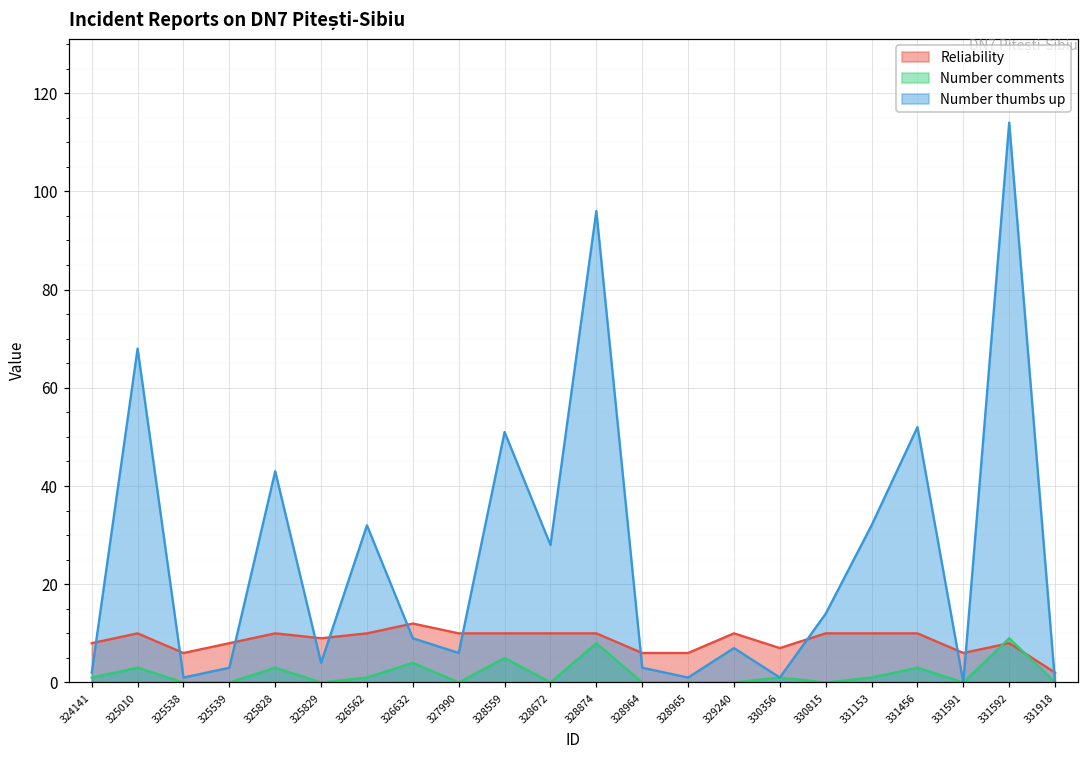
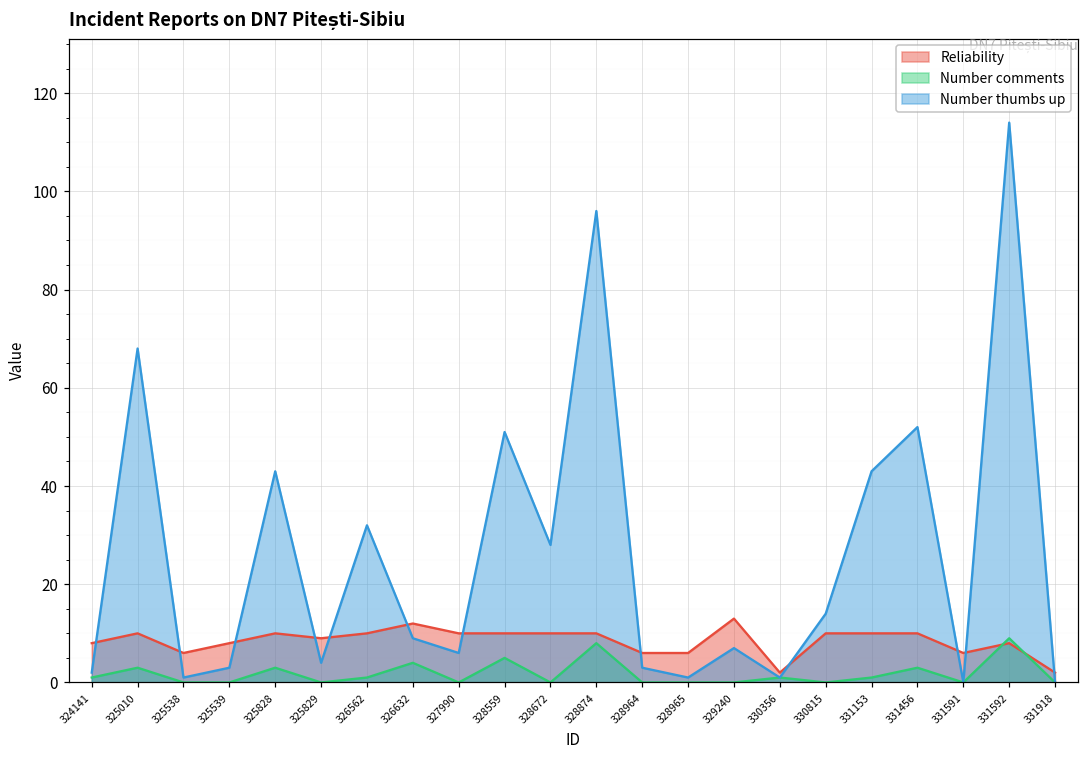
  {
    "Reliability": {
      "324141": 8,
      "325010": 10,
      "325538": 6,
      "325539": 8,
      "325828": 10,
      "325829": 9,
      "326562": 10,
      "326632": 12,
      "327990": 10,
      "328559": 10,
      "328672": 10,
      "328874": 10,
      "328964": 6,
      "328965": 6,
-     "329240": 10,
-     "330356": 7,
+     "329240": 13,
+     "330356": 2,
      "330815": 10,
      "331153": 10,
      "331456": 10,
      "331591": 6,
      "331592": 8,
      "331918": 2
    },
    "Number comments": {
      "324141": 1,
      "325010": 3,
      "325538": 0,
      "325539": 0,
      "325828": 3,
      "325829": 0,
      "326562": 1,
      "326632": 4,
      "327990": 0,
      "328559": 5,
      "328672": 0,
      "328874": 8,
      "328964": 0,
      "328965": 0,
      "329240": 0,
      "330815": 0,
      "331153": 1,
      "331456": 3,
      "331592": 9
    },
    "Number thumbs up": {
      "324141": 2,
      "325010": 68,
      "325538": 1,
      "325539": 3,
      "325828": 43,
      "325829": 4,
      "326562": 32,
      "326632": 9,
      "327990": 6,
      "328559": 51,
      "328672": 28,
      "328874": 96,
      "328964": 3,
      "328965": 1,
      "329240": 7,
      "330815": 14,
-     "331153": 32,
+     "331153": 43,
      "331456": 52,
      "331592": 114
    }
  }
